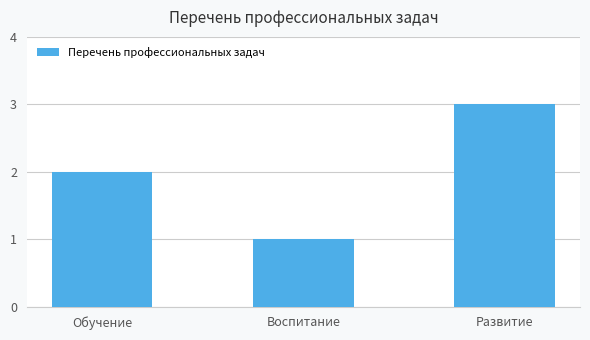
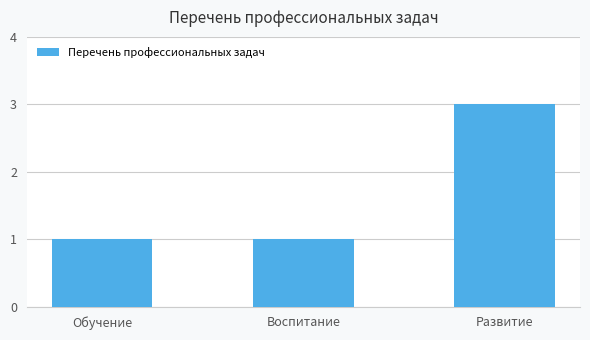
  {
-   "Обучение": 2,
+   "Обучение": 1,
    "Воспитание": 1,
    "Развитие": 3
  }
